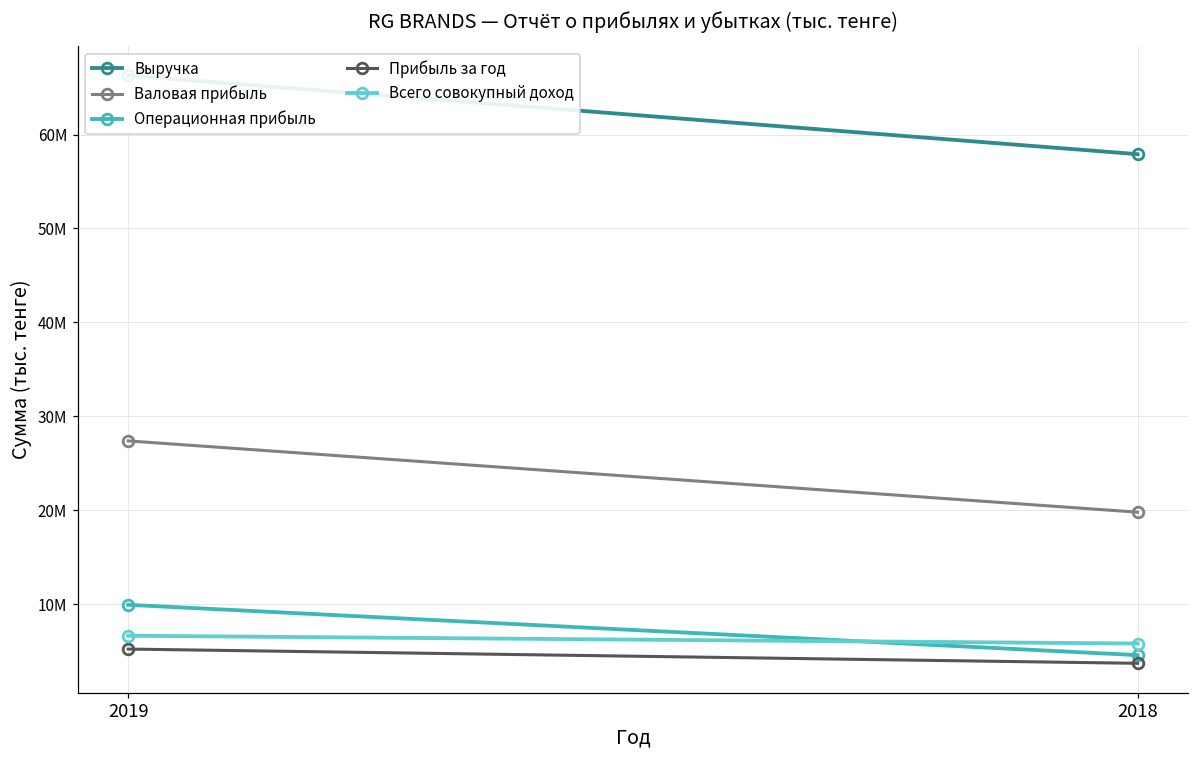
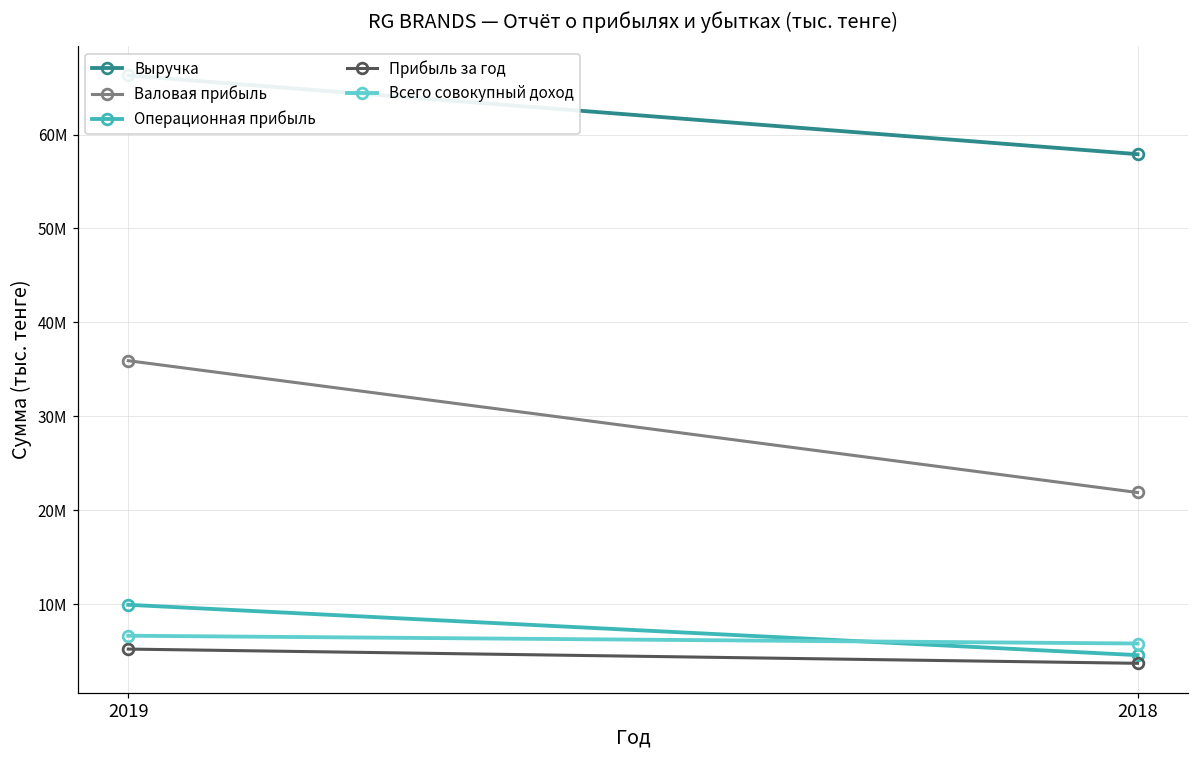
  {
    "Выручка": {
      "2018": 58000000
    },
    "Валовая прибыль": {
-     "2019": 27000000,
-     "2018": 20000000
+     "2019": 36000000,
+     "2018": 22000000
    },
    "Прибыль за год": {
      "2019": 5000000,
      "2018": 4000000
    }
  }
